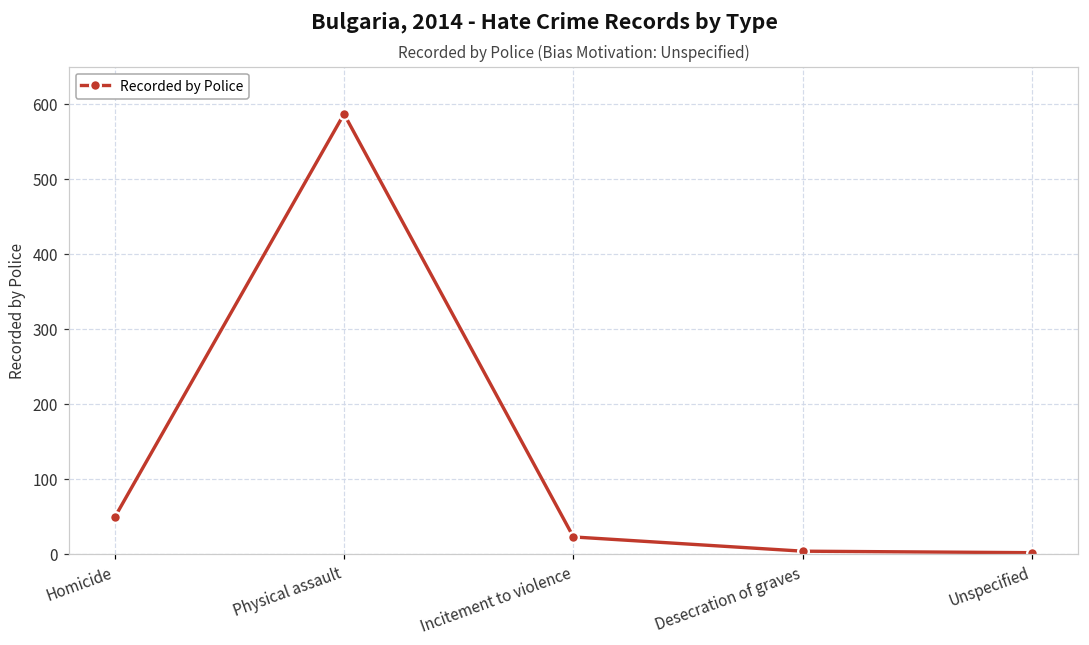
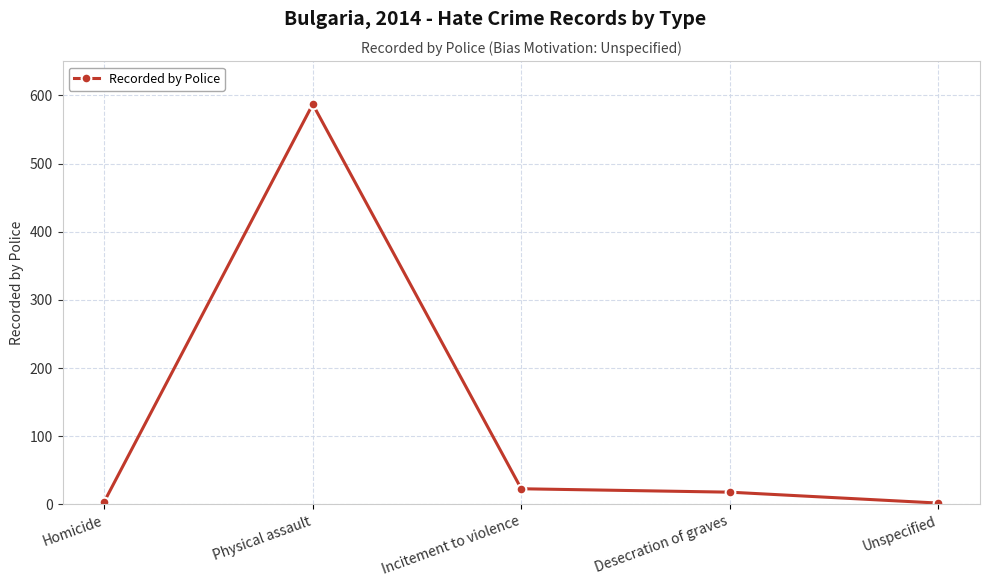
  {
-   "Homicide": 50,
+   "Homicide": 0,
    "Physical assault": 590,
    "Incitement to violence": 20,
-   "Desecration of graves": 0,
+   "Desecration of graves": 20,
    "Unspecified": 0
  }
